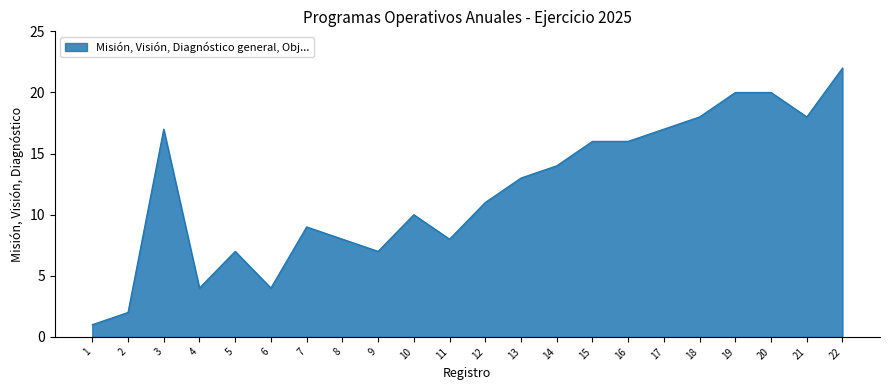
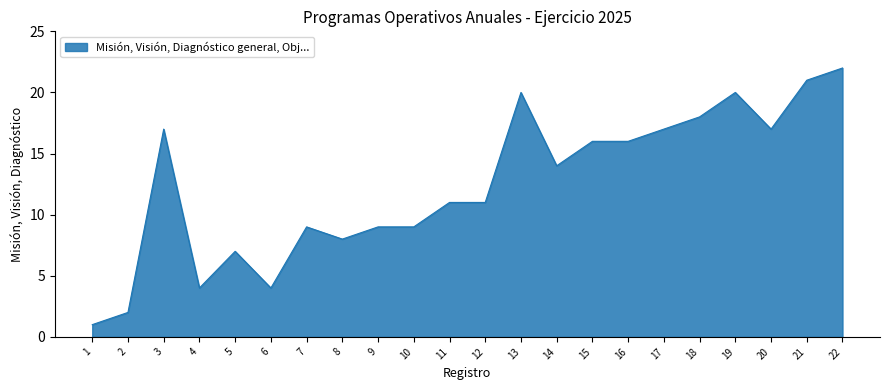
  {
    "1": 1,
    "2": 2,
    "3": 17,
    "4": 4,
    "5": 7,
    "6": 4,
    "7": 9,
    "8": 8,
-   "9": 7,
-   "10": 10,
-   "11": 8,
+   "9": 9,
+   "10": 9,
+   "11": 11,
    "12": 11,
-   "13": 13,
+   "13": 20,
    "14": 14,
    "15": 16,
    "16": 16,
    "17": 17,
    "18": 18,
    "19": 20,
-   "20": 20,
-   "21": 18,
+   "20": 17,
+   "21": 21,
    "22": 22
  }
